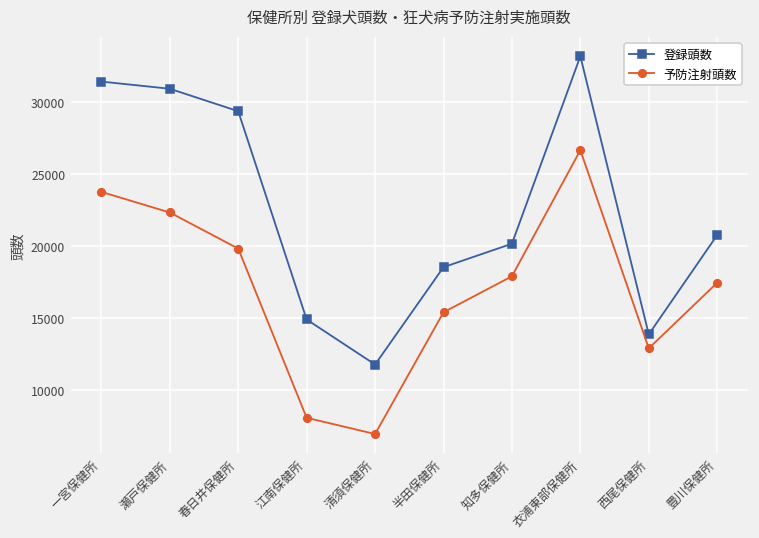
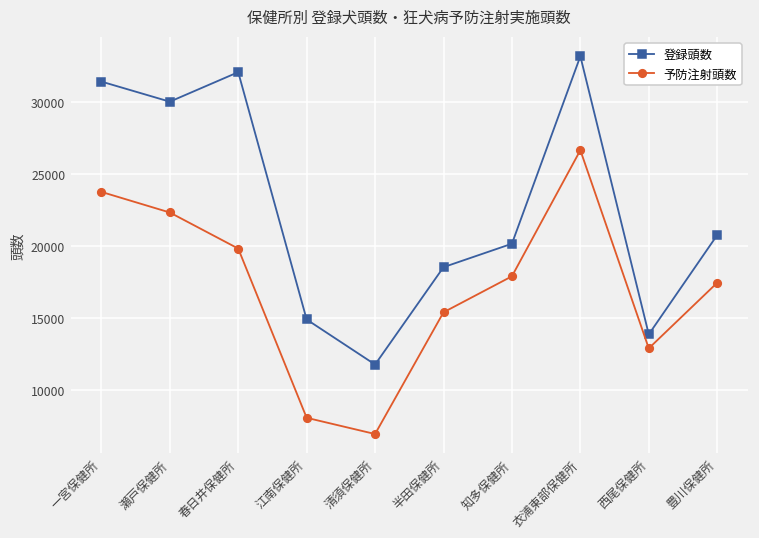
  {
    "登録頭数": {
      "一宮保健所": 31400,
-     "瀬戸保健所": 30900,
-     "春日井保健所": 29400,
+     "瀬戸保健所": 30000,
+     "春日井保健所": 32100,
      "江南保健所": 14900,
      "清須保健所": 11800,
      "半田保健所": 18500,
      "知多保健所": 20200,
      "衣浦東部保健所": 33200,
      "西尾保健所": 13900,
      "豊川保健所": 20800
    },
    "予防注射頭数": {
      "一宮保健所": 23800,
      "瀬戸保健所": 22300,
      "春日井保健所": 19800,
      "江南保健所": 8100,
      "清須保健所": 7000,
      "半田保健所": 15400,
      "知多保健所": 17900,
      "衣浦東部保健所": 26700,
      "西尾保健所": 12900,
      "豊川保健所": 17500
    }
  }
